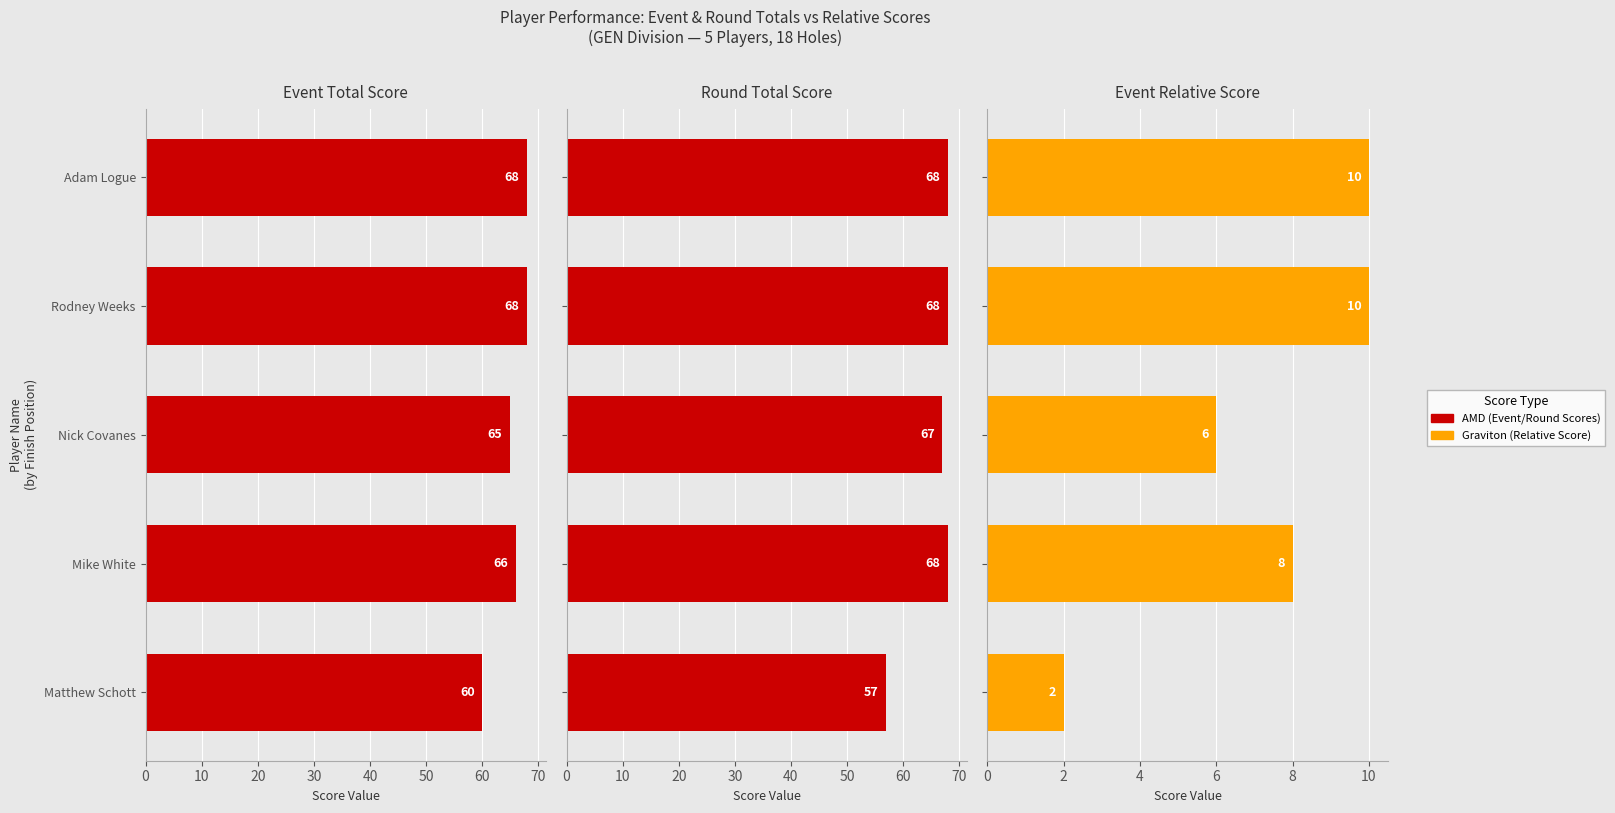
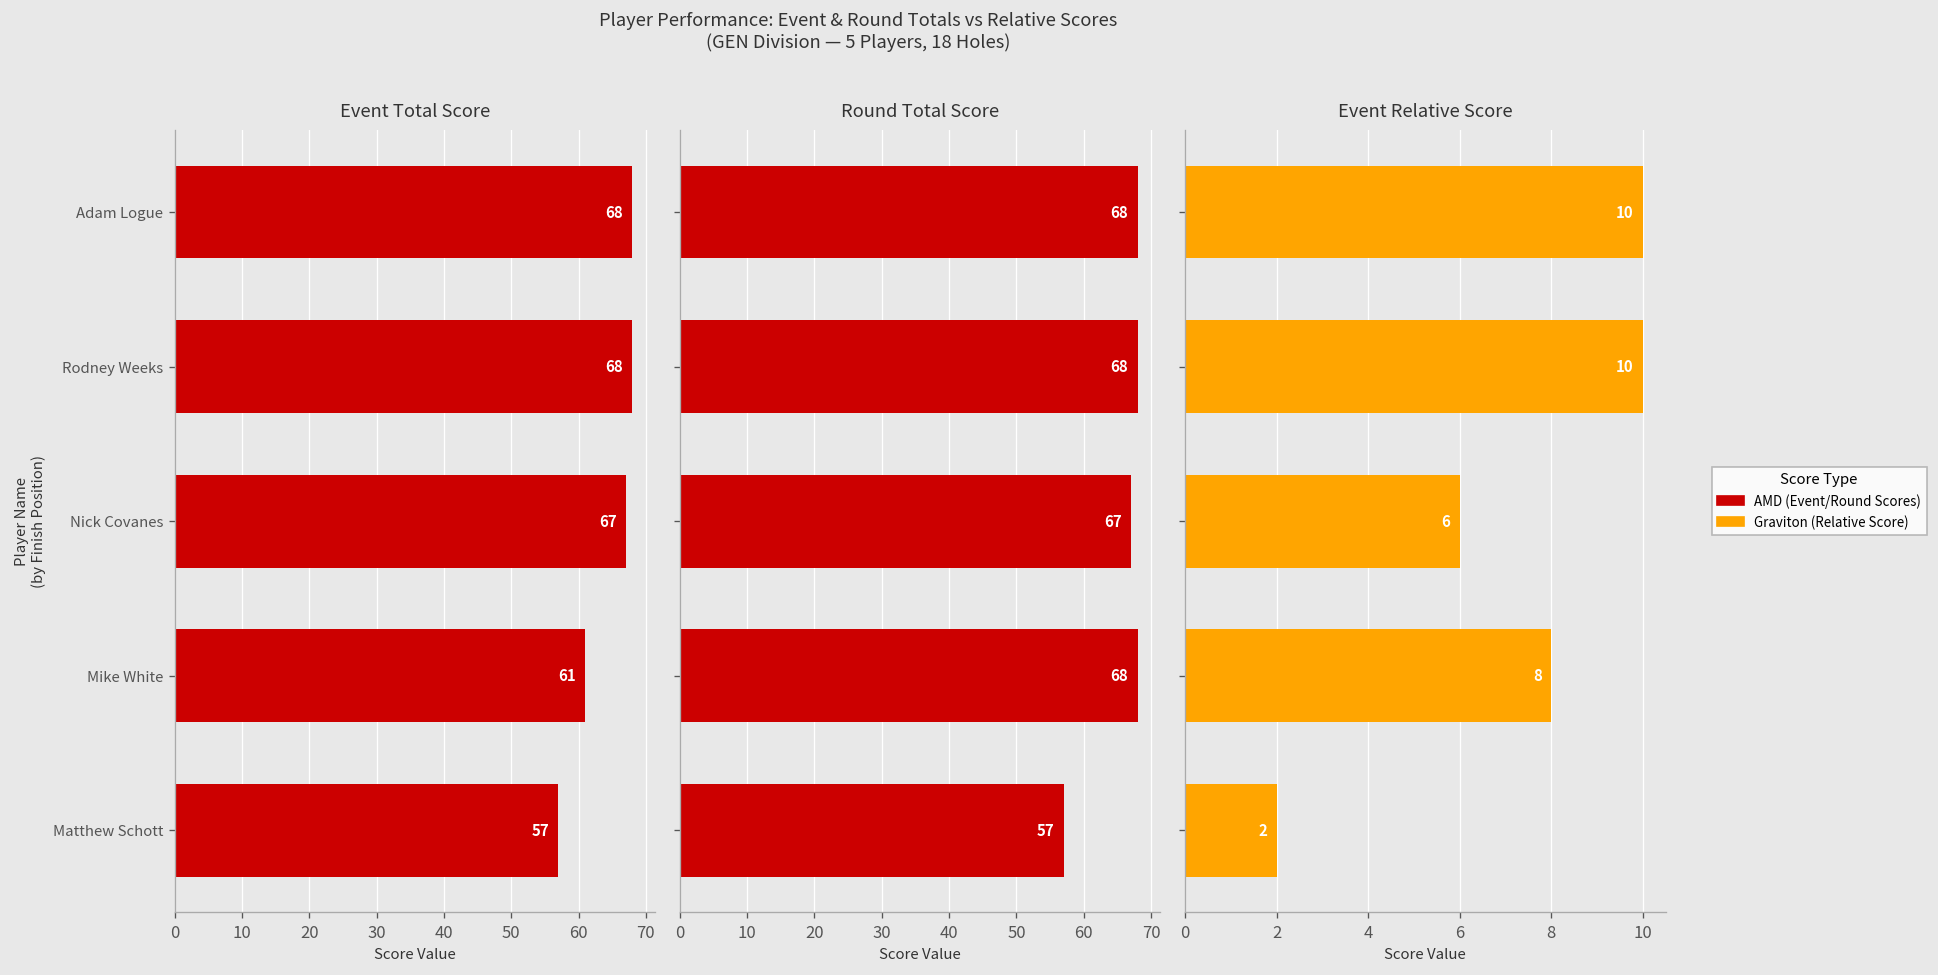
  {
    "Event Total Score": {
      "Adam Logue": 68,
      "Rodney Weeks": 68,
-     "Nick Covanes": 65,
-     "Mike White": 66,
-     "Matthew Schott": 60
+     "Nick Covanes": 67,
+     "Mike White": 61,
+     "Matthew Schott": 57
    }
  }
